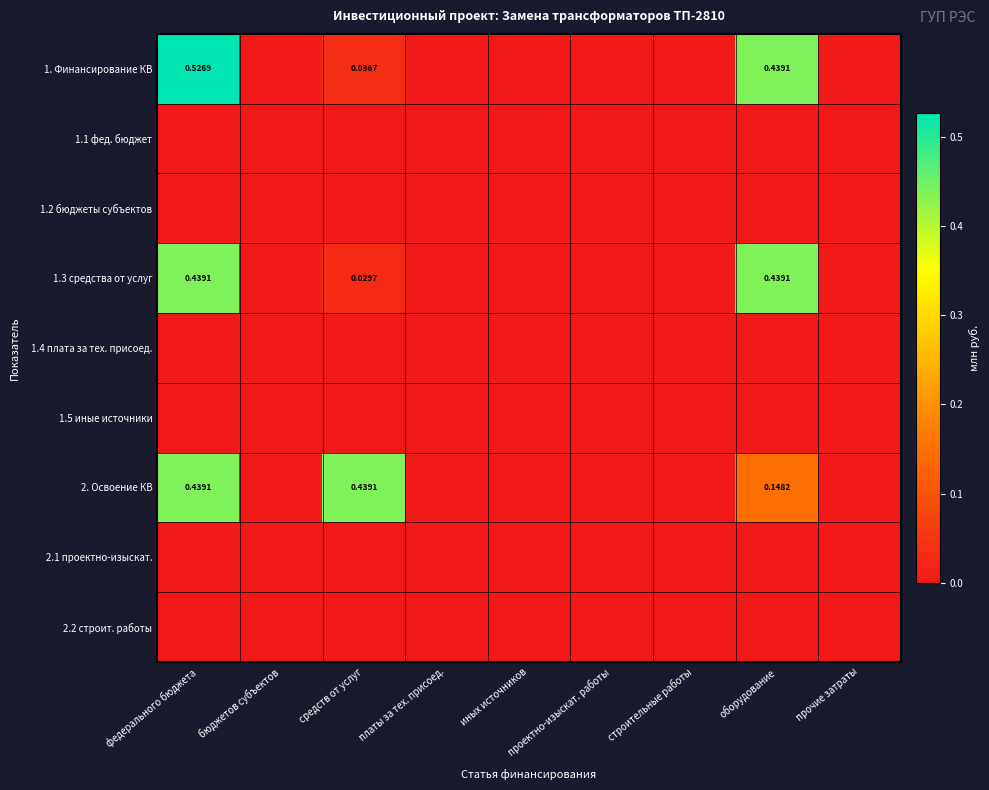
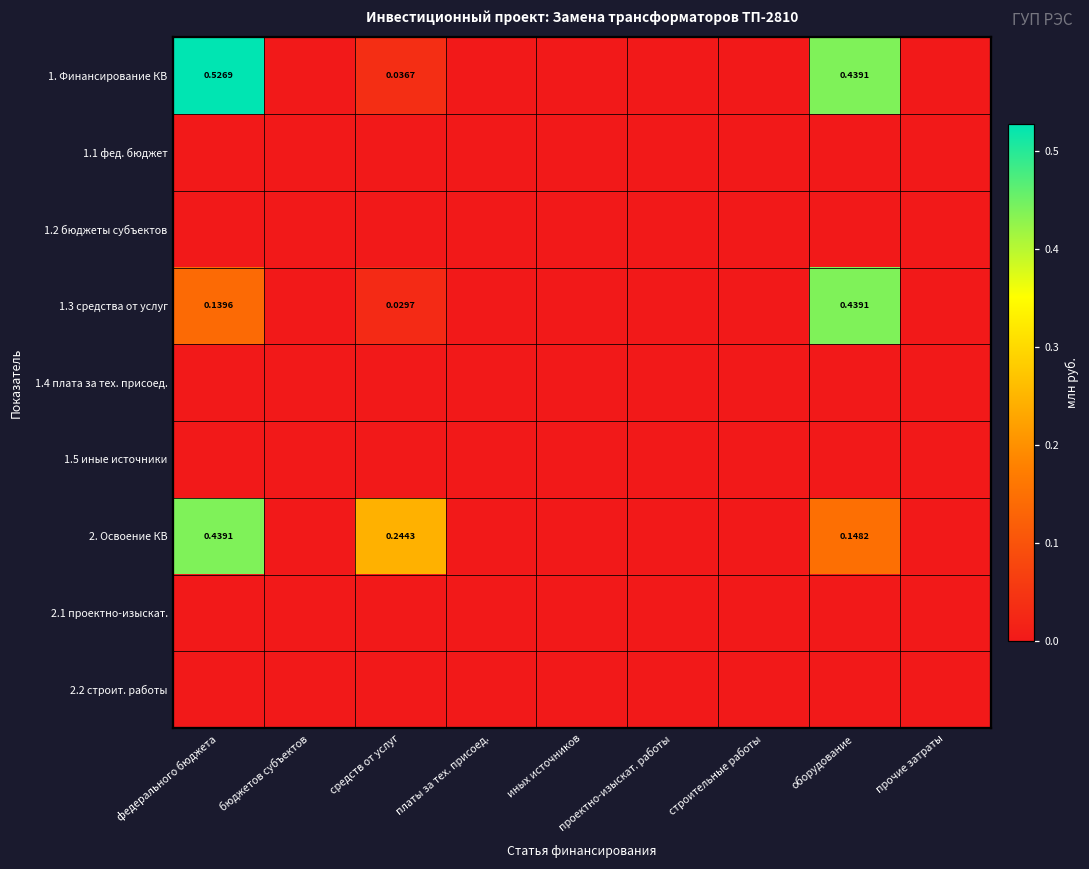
  {
    "1. Финансирование КВ": {
      "федерального бюджета": 0.5269,
      "средств от услуг": 0.0367,
      "оборудование": 0.4391
    },
    "1.3 средства от услуг": {
-     "федерального бюджета": 0.4391,
+     "федерального бюджета": 0.1396,
      "средств от услуг": 0.0297,
      "оборудование": 0.4391
    },
    "2. Освоение КВ": {
      "федерального бюджета": 0.4391,
-     "средств от услуг": 0.4391,
+     "средств от услуг": 0.2443,
      "оборудование": 0.1482
    }
  }
